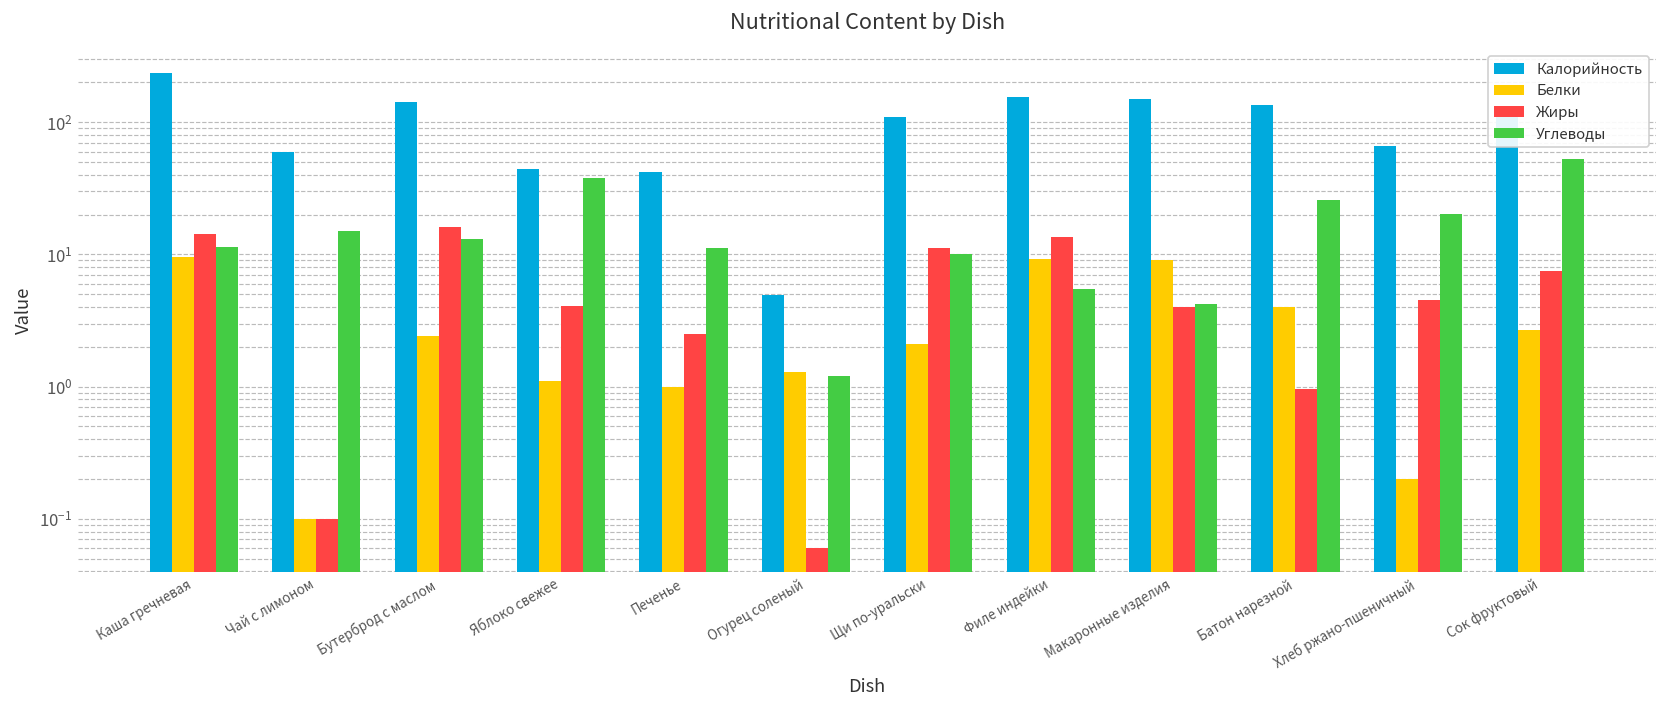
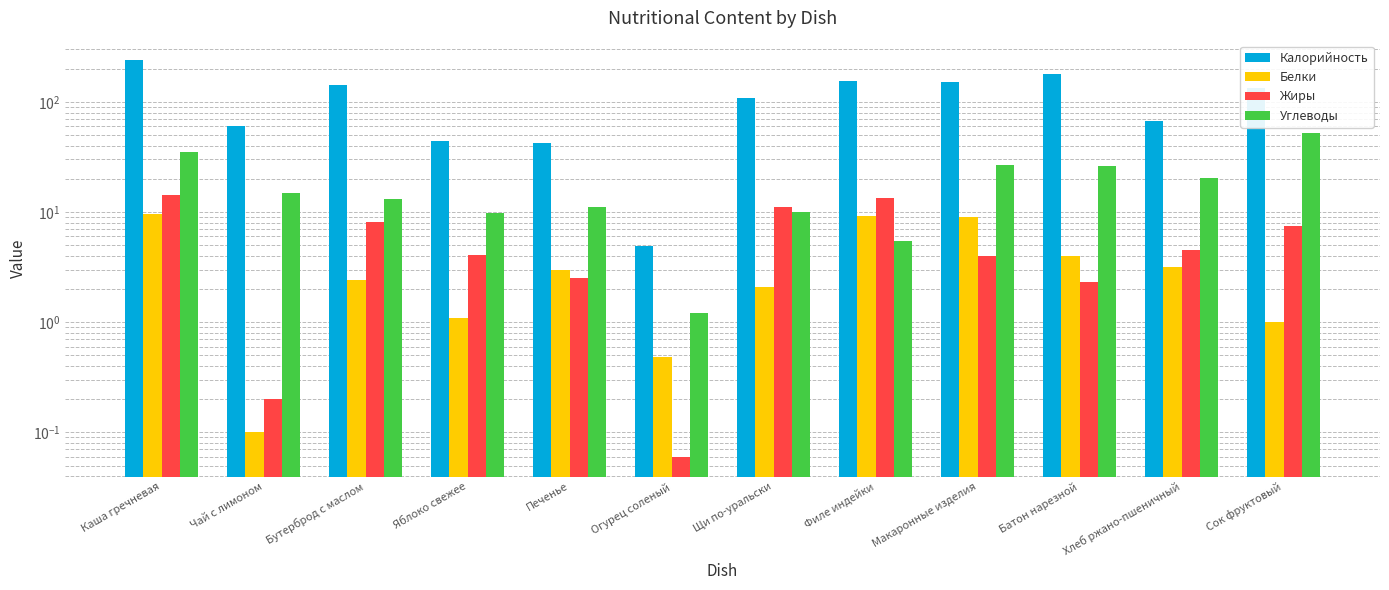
  {
    "Калорийность": {
      "Каша гречневая": 240,
      "Чай с лимоном": 60,
      "Бутерброд с маслом": 140,
      "Яблоко свежее": 44,
      "Печенье": 42,
      "Огурец соленый": 5,
      "Щи по-уральски": 110,
      "Филе индейки": 160,
      "Макаронные изделия": 150,
-     "Батон нарезной": 140,
+     "Батон нарезной": 180,
      "Хлеб ржано-пшеничный": 70
    },
    "Белки": {
      "Каша гречневая": 10,
      "Чай с лимоном": 0.1,
      "Бутерброд с маслом": 2.4,
      "Яблоко свежее": 1.1,
-     "Печенье": 1,
-     "Огурец соленый": 1.3,
+     "Печенье": 3,
+     "Огурец соленый": 0.5,
      "Щи по-уральски": 2.1,
      "Филе индейки": 9,
      "Макаронные изделия": 9,
      "Батон нарезной": 4.0,
-     "Хлеб ржано-пшеничный": 0.2,
-     "Сок фруктовый": 2.7
+     "Хлеб ржано-пшеничный": 3.2,
+     "Сок фруктовый": 1.0
    },
    "Жиры": {
      "Каша гречневая": 14,
-     "Чай с лимоном": 0.1,
-     "Бутерброд с маслом": 16,
+     "Чай с лимоном": 0.2,
+     "Бутерброд с маслом": 8,
      "Яблоко свежее": 4.1,
      "Печенье": 2.5,
      "Огурец соленый": 0.06,
      "Щи по-уральски": 11,
      "Филе индейки": 14,
      "Макаронные изделия": 4.0,
-     "Батон нарезной": 1.0,
+     "Батон нарезной": 2.3,
      "Хлеб ржано-пшеничный": 4.5,
      "Сок фруктовый": 8
    },
    "Углеводы": {
-     "Каша гречневая": 11,
+     "Каша гречневая": 35,
      "Чай с лимоном": 15,
      "Бутерброд с маслом": 13,
-     "Яблоко свежее": 38,
+     "Яблоко свежее": 10,
      "Печенье": 11,
      "Огурец соленый": 1.2,
      "Щи по-уральски": 10,
      "Филе индейки": 5,
-     "Макаронные изделия": 4.2,
+     "Макаронные изделия": 27,
      "Батон нарезной": 26,
      "Хлеб ржано-пшеничный": 20,
      "Сок фруктовый": 50
    }
  }
